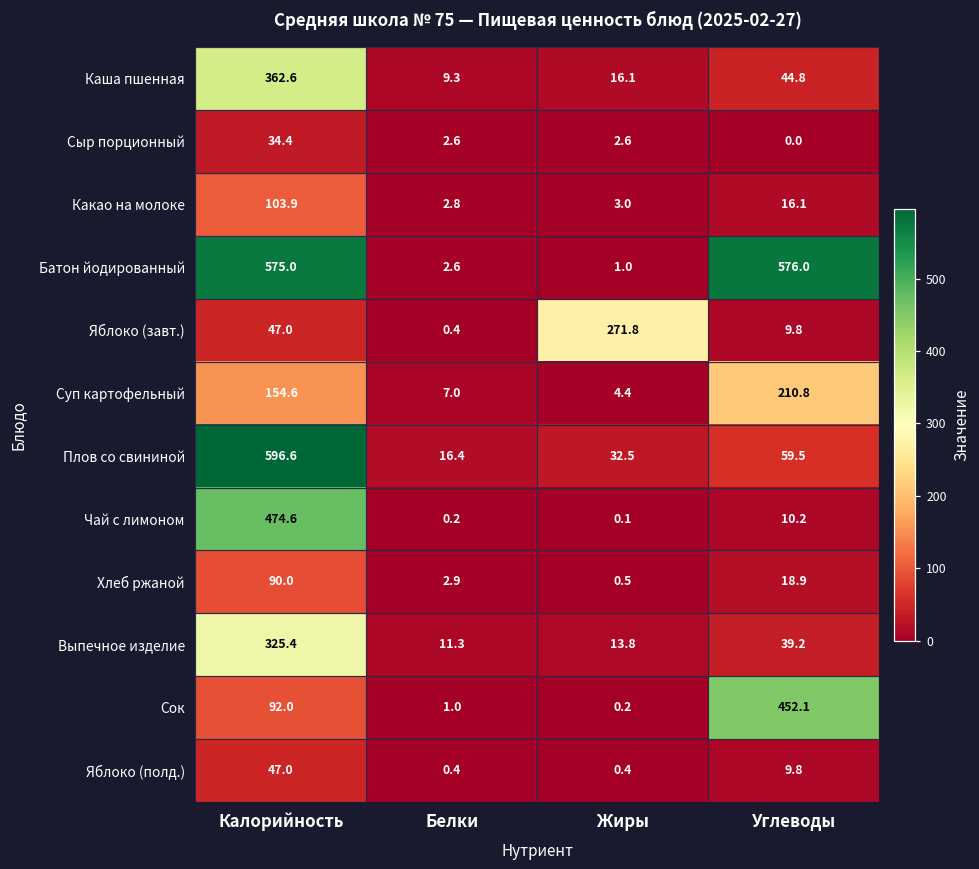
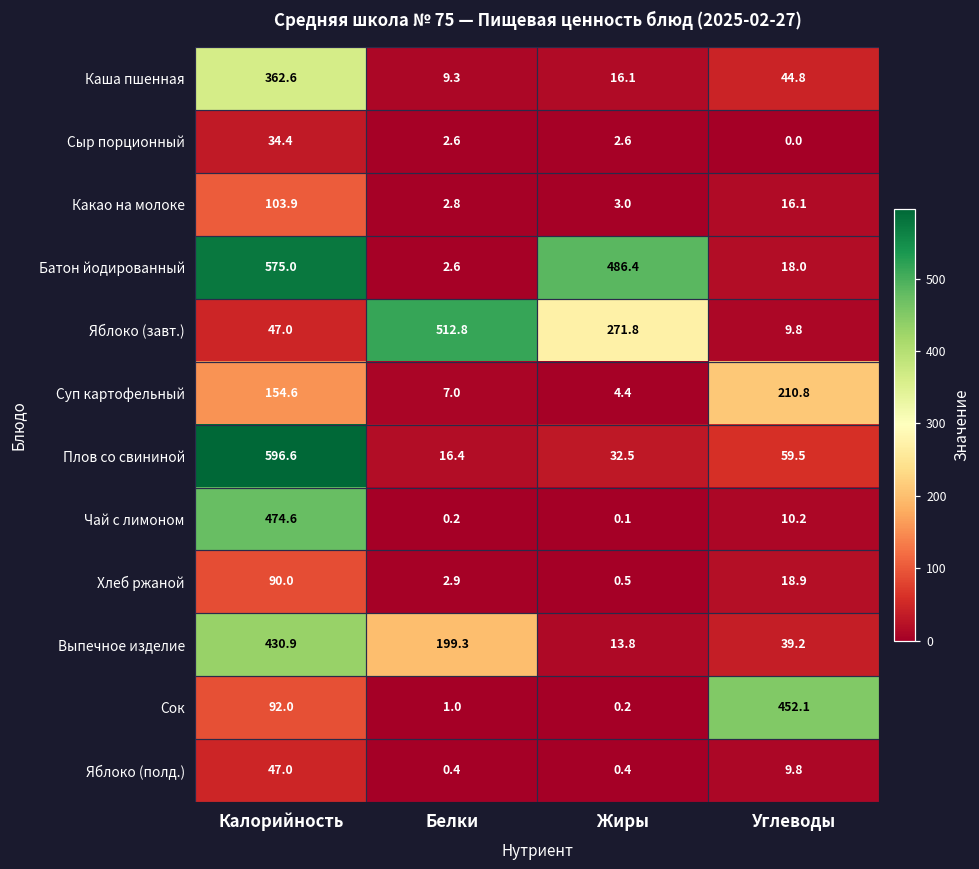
  {
    "Каша пшенная": {
      "Калорийность": 362.6,
      "Белки": 9.3,
      "Жиры": 16.1,
      "Углеводы": 44.8
    },
    "Сыр порционный": {
      "Калорийность": 34.4,
      "Белки": 2.6,
      "Жиры": 2.6,
      "Углеводы": 0.0
    },
    "Какао на молоке": {
      "Калорийность": 103.9,
      "Белки": 2.8,
      "Жиры": 3.0,
      "Углеводы": 16.1
    },
    "Батон йодированный": {
      "Калорийность": 575.0,
      "Белки": 2.6,
-     "Жиры": 1.0,
-     "Углеводы": 576.0
+     "Жиры": 486.4,
+     "Углеводы": 18.0
    },
    "Яблоко (завт.)": {
      "Калорийность": 47.0,
-     "Белки": 0.4,
+     "Белки": 512.8,
      "Жиры": 271.8,
      "Углеводы": 9.8
    },
    "Суп картофельный": {
      "Калорийность": 154.6,
      "Белки": 7.0,
      "Жиры": 4.4,
      "Углеводы": 210.8
    },
    "Плов со свининой": {
      "Калорийность": 596.6,
      "Белки": 16.4,
      "Жиры": 32.5,
      "Углеводы": 59.5
    },
    "Чай с лимоном": {
      "Калорийность": 474.6,
      "Белки": 0.2,
      "Жиры": 0.1,
      "Углеводы": 10.2
    },
    "Хлеб ржаной": {
      "Калорийность": 90.0,
      "Белки": 2.9,
      "Жиры": 0.5,
      "Углеводы": 18.9
    },
    "Выпечное изделие": {
-     "Калорийность": 325.4,
-     "Белки": 11.3,
+     "Калорийность": 430.9,
+     "Белки": 199.3,
      "Жиры": 13.8,
      "Углеводы": 39.2
    },
    "Сок": {
      "Калорийность": 92.0,
      "Белки": 1.0,
      "Жиры": 0.2,
      "Углеводы": 452.1
    },
    "Яблоко (полд.)": {
      "Калорийность": 47.0,
      "Белки": 0.4,
      "Жиры": 0.4,
      "Углеводы": 9.8
    }
  }
